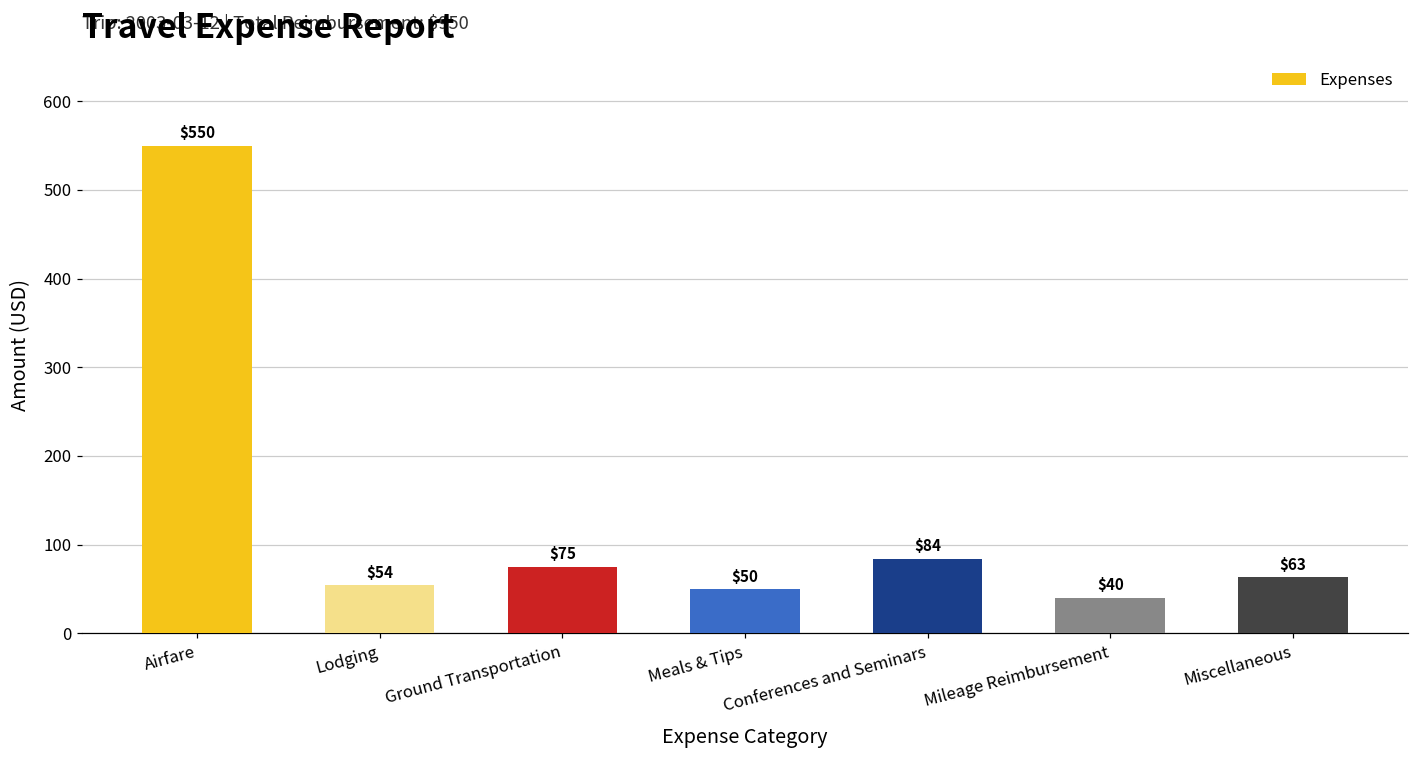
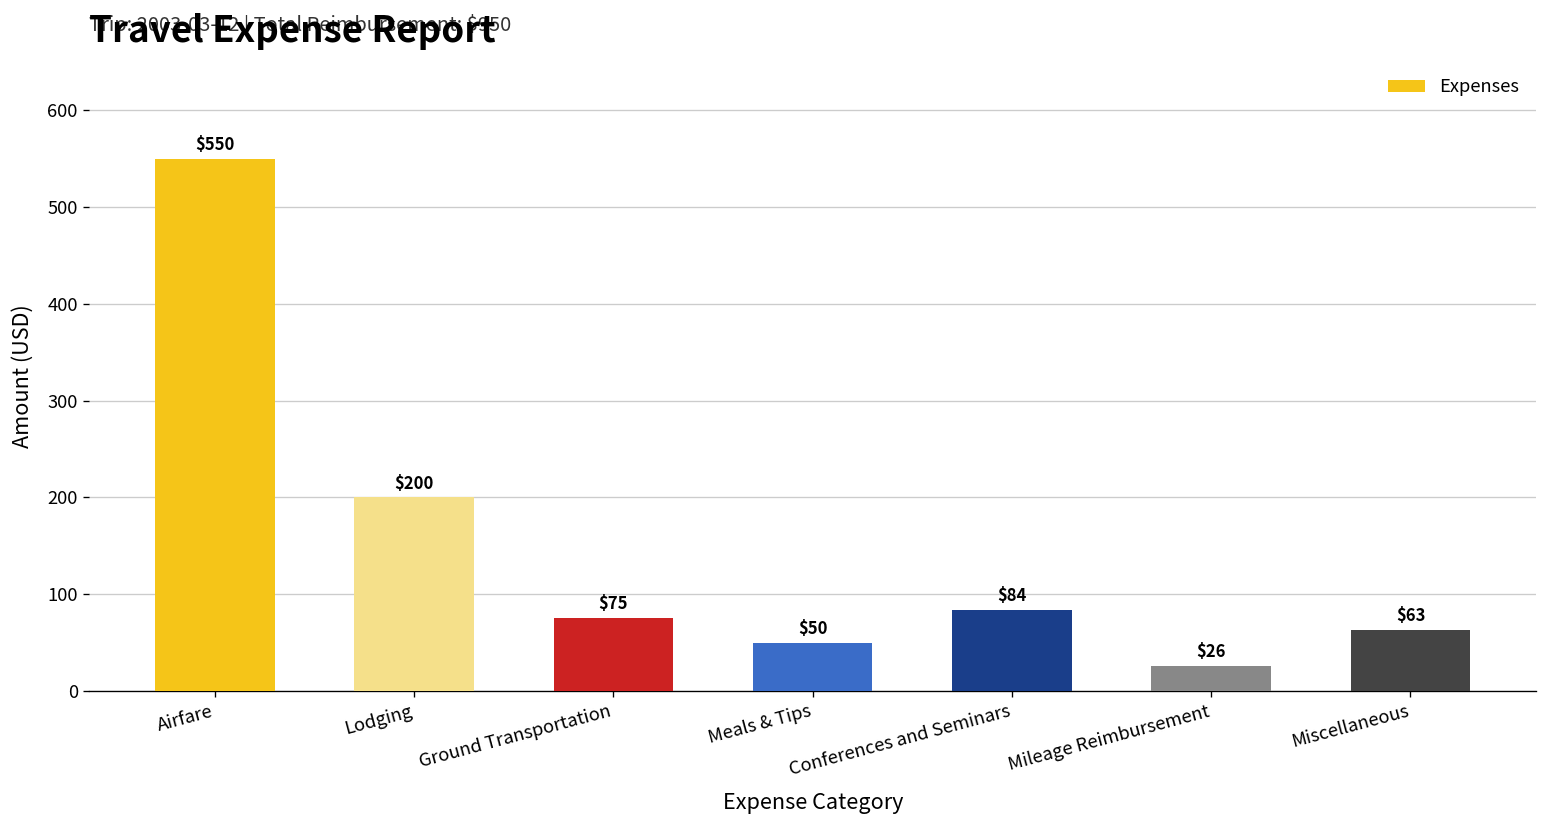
  {
    "Airfare": "$550",
-   "Lodging": "$54",
+   "Lodging": "$200",
    "Ground Transportation": "$75",
    "Meals & Tips": "$50",
    "Conferences and Seminars": "$84",
-   "Mileage Reimbursement": "$40",
+   "Mileage Reimbursement": "$26",
    "Miscellaneous": "$63"
  }
